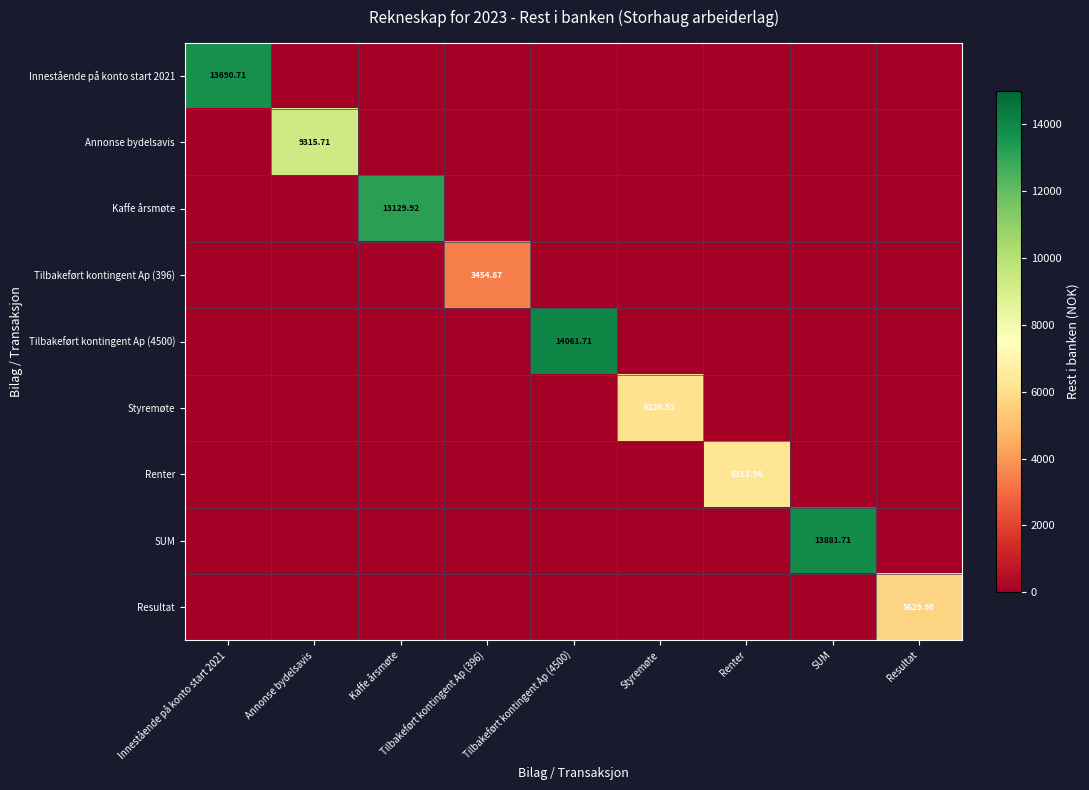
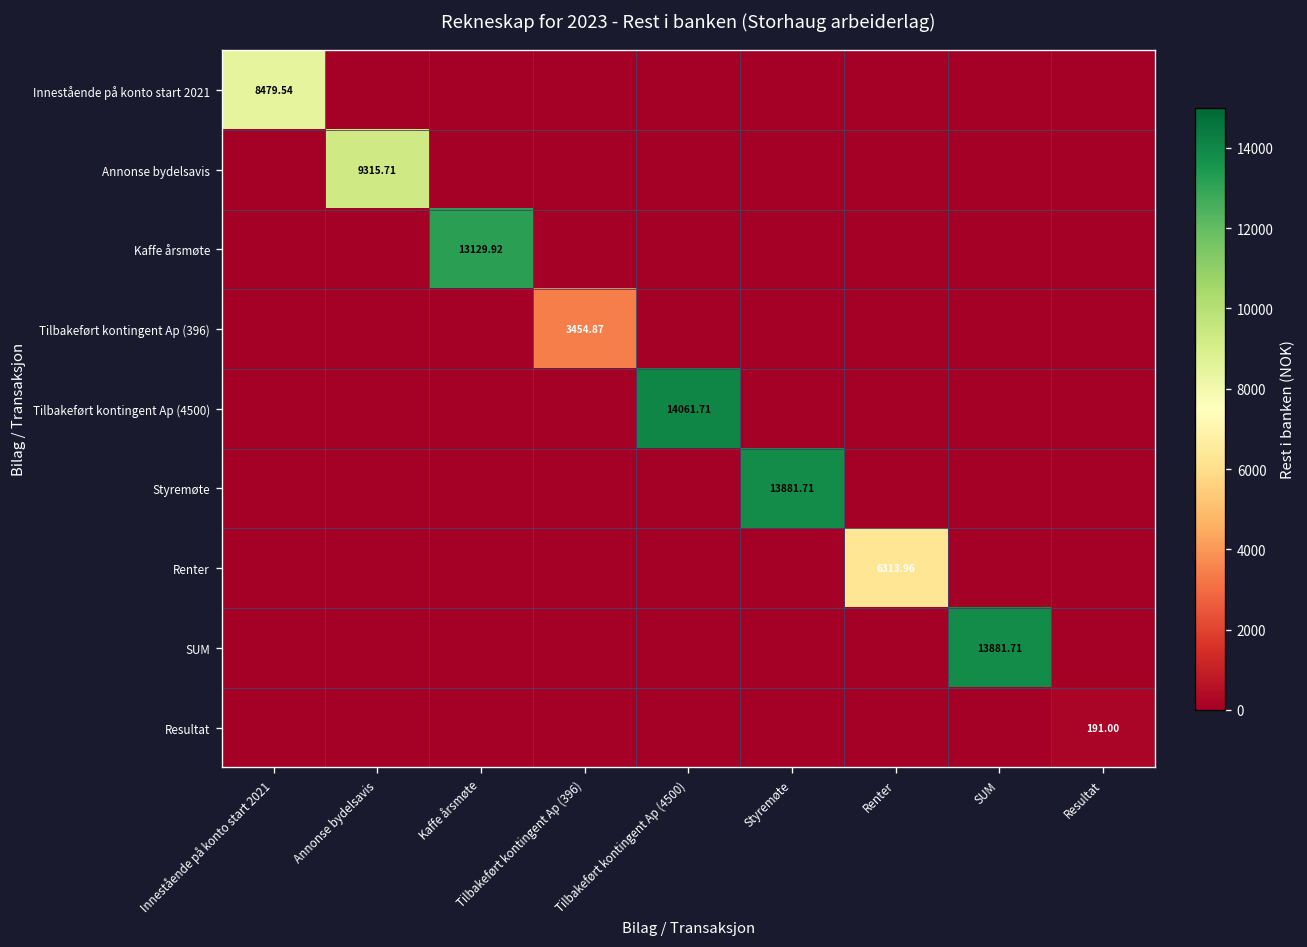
  {
    "Innestående på konto start 2021": {
-     "Innestående på konto start 2021": 13690.71
+     "Innestående på konto start 2021": 8479.54
    },
    "Annonse bydelsavis": {
      "Annonse bydelsavis": 9315.71
    },
    "Kaffe årsmøte": {
      "Kaffe årsmøte": 13129.92
    },
    "Tilbakeført kontingent Ap (396)": {
      "Tilbakeført kontingent Ap (396)": 3454.87
    },
    "Tilbakeført kontingent Ap (4500)": {
      "Tilbakeført kontingent Ap (4500)": 14061.71
    },
    "Styremøte": {
-     "Styremøte": 6126.52
+     "Styremøte": 13881.71
    },
    "Renter": {
      "Renter": 6313.96
    },
    "SUM": {
      "SUM": 13881.71
    },
    "Resultat": {
-     "Resultat": 5629.90
+     "Resultat": 191.00
    }
  }
